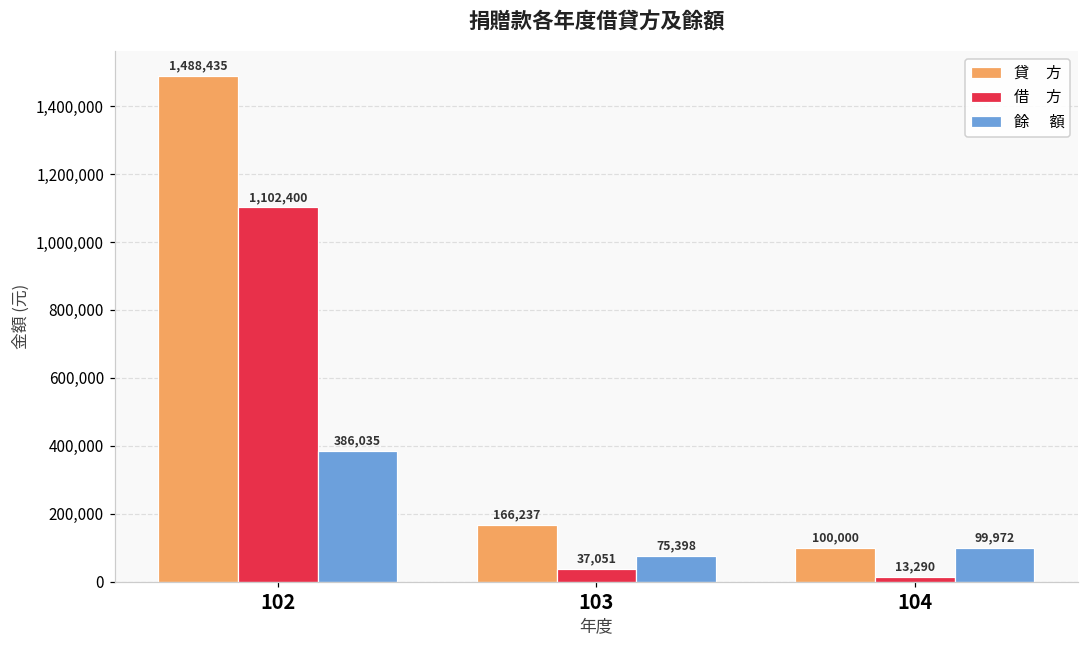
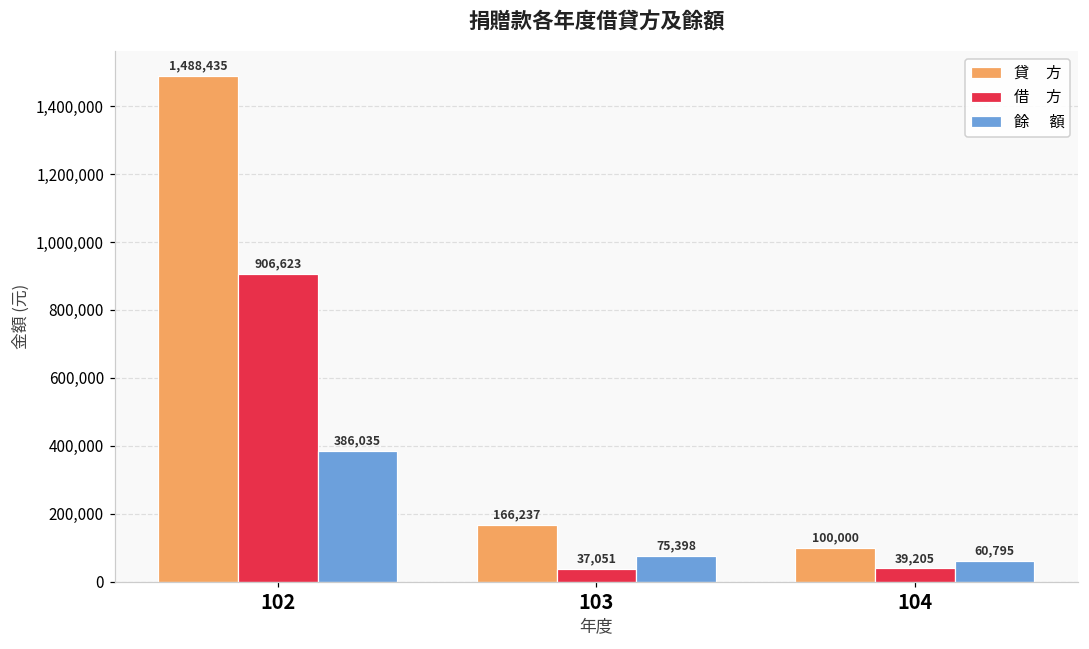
  {
    "貸 方": {
      "102": "1,488,435",
      "103": "166,237",
      "104": "100,000"
    },
    "借 方": {
-     "102": "1,102,400",
+     "102": "906,623",
      "103": "37,051",
-     "104": "13,290"
+     "104": "39,205"
    },
    "餘 額": {
      "102": "386,035",
      "103": "75,398",
-     "104": "99,972"
+     "104": "60,795"
    }
  }
